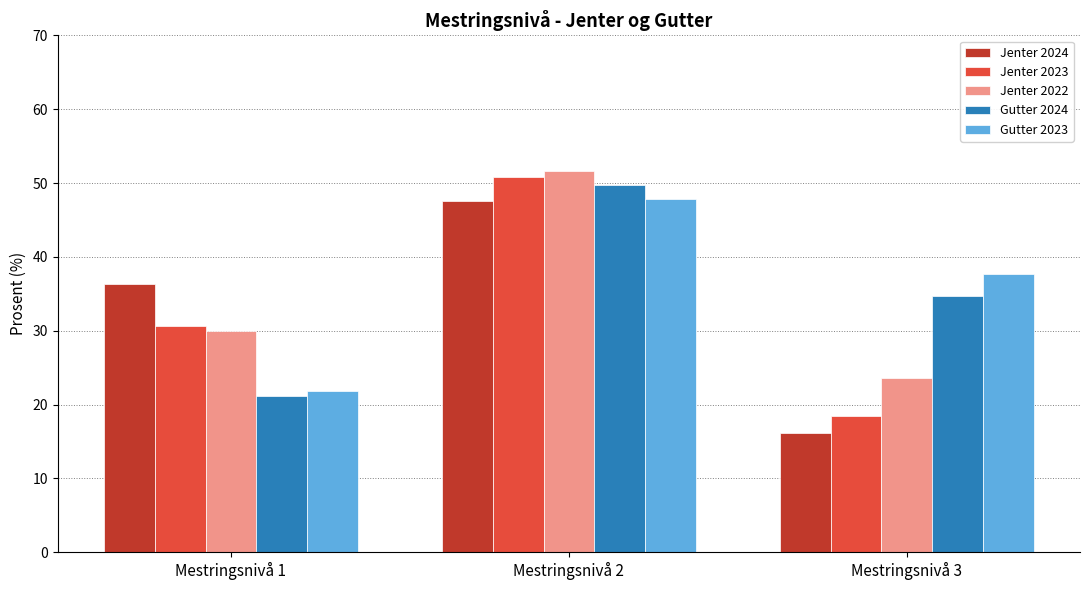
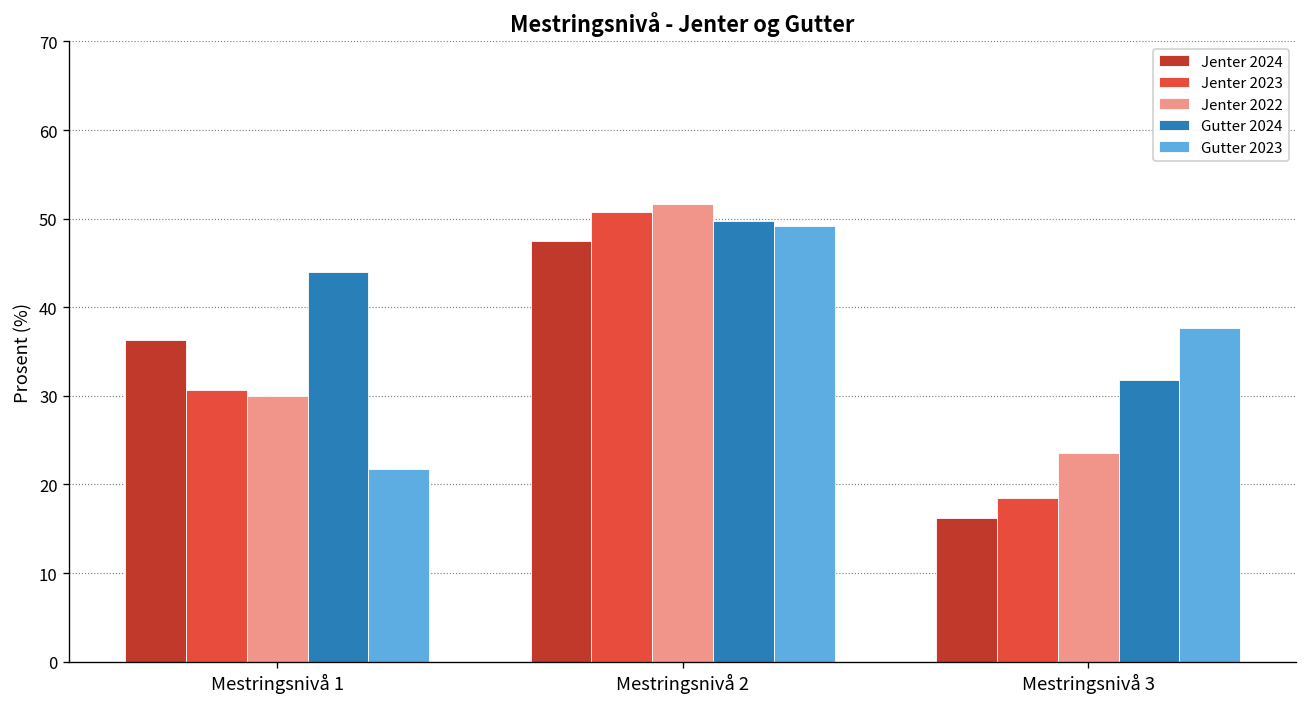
  {
    "Jenter 2022": {
      "Mestringsnivå 1": 30,
      "Mestringsnivå 2": 52,
      "Mestringsnivå 3": 24
    },
    "Gutter 2024": {
-     "Mestringsnivå 1": 21,
+     "Mestringsnivå 1": 44,
      "Mestringsnivå 2": 50,
-     "Mestringsnivå 3": 35
+     "Mestringsnivå 3": 32
    },
    "Gutter 2023": {
      "Mestringsnivå 1": 22,
-     "Mestringsnivå 2": 48,
+     "Mestringsnivå 2": 49,
      "Mestringsnivå 3": 38
    }
  }
